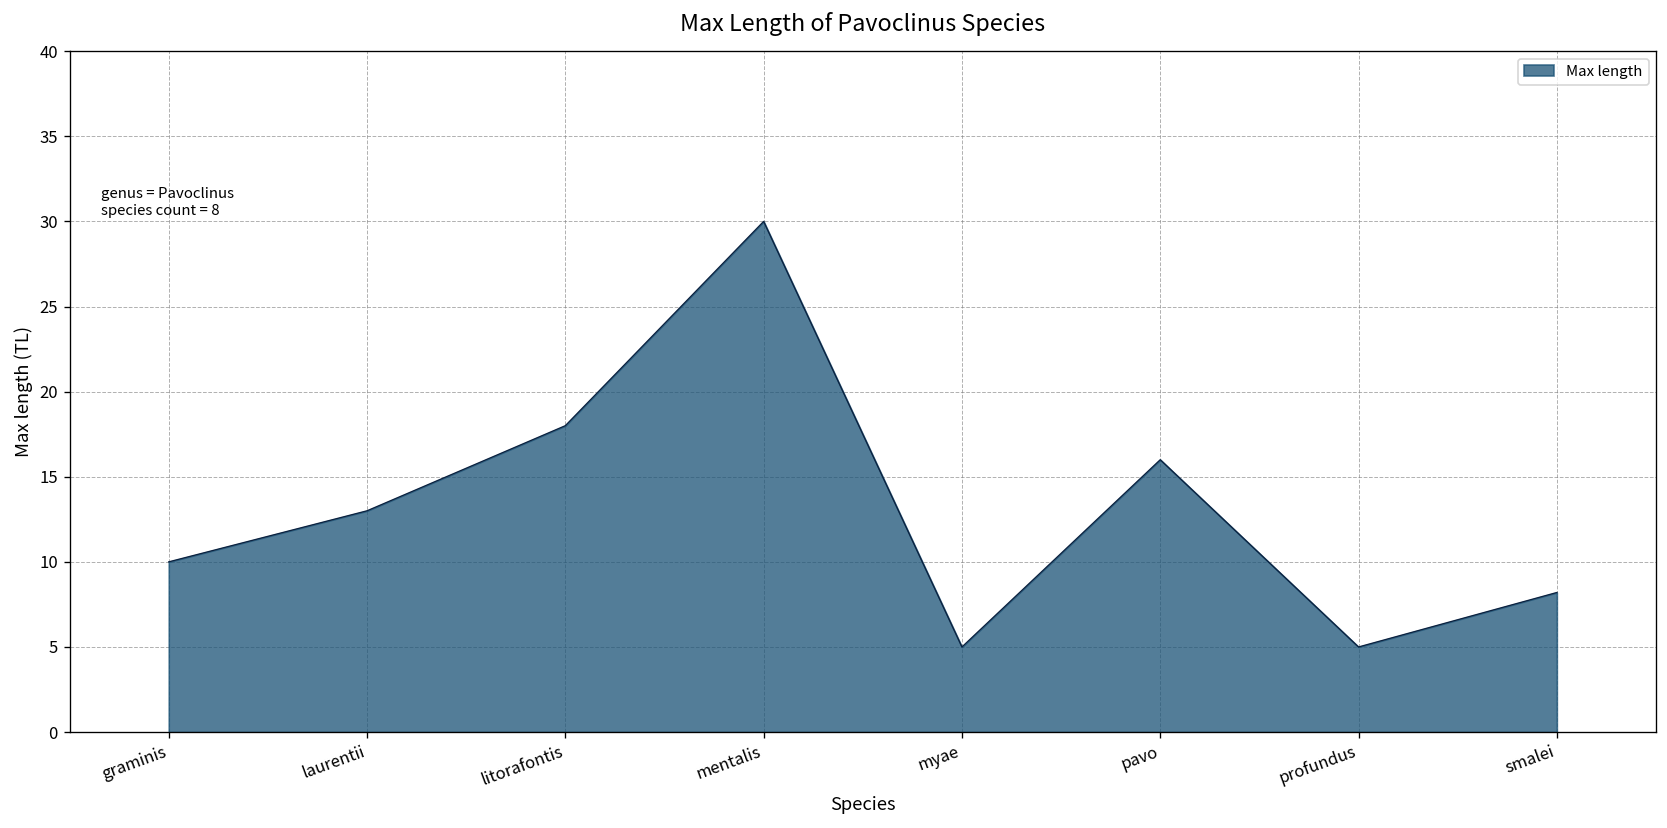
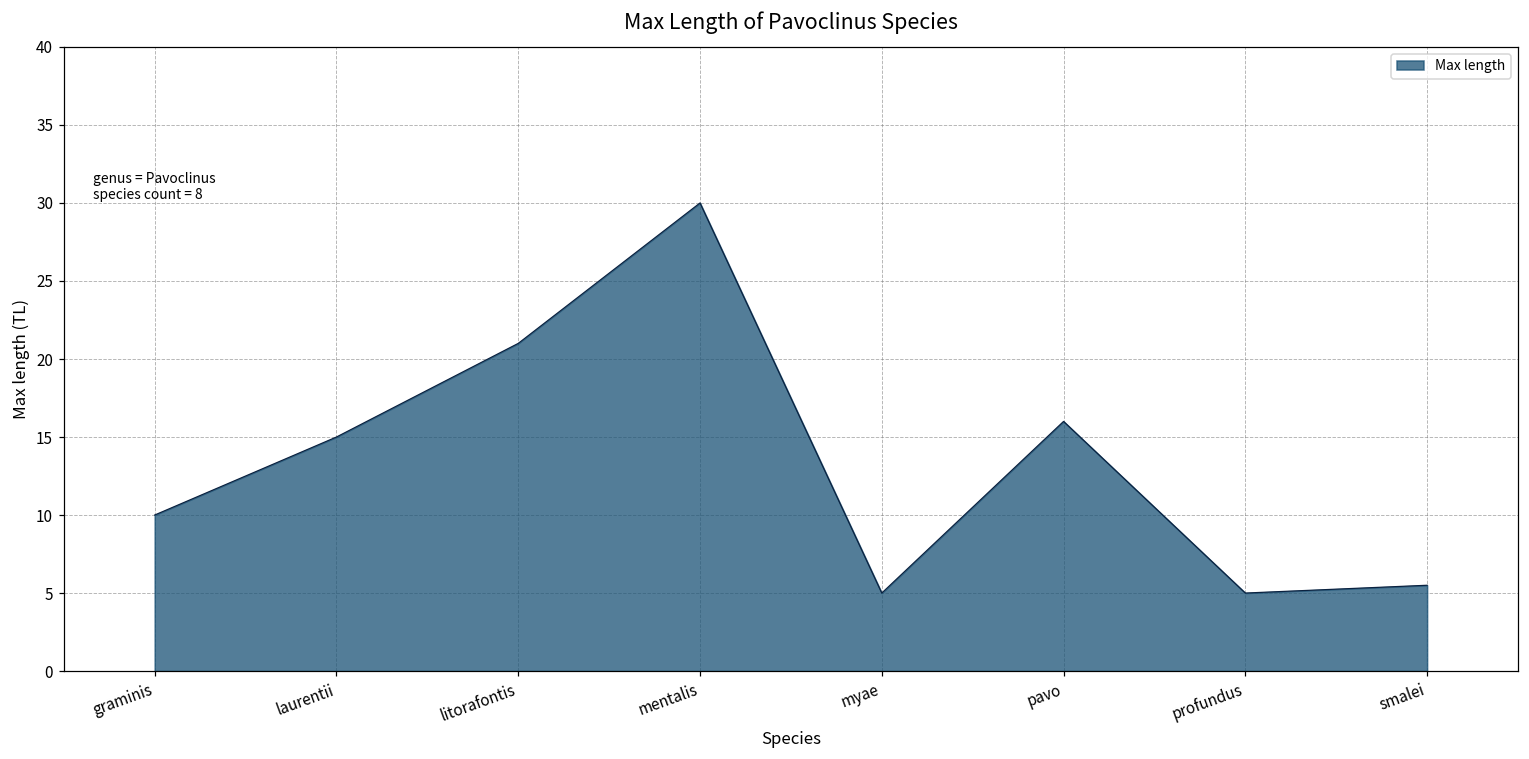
  {
    "graminis": 10.0,
-   "laurentii": 13,
-   "litorafontis": 18,
+   "laurentii": 15,
+   "litorafontis": 21,
    "mentalis": 30.0,
    "myae": 5.0,
    "pavo": 16.0,
    "profundus": 5.0,
-   "smalei": 8.2
+   "smalei": 5.5
  }
